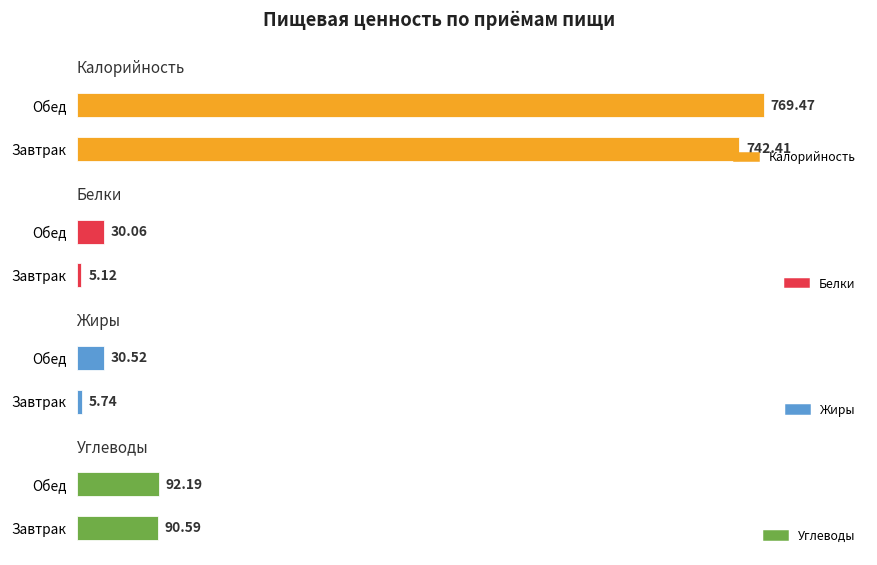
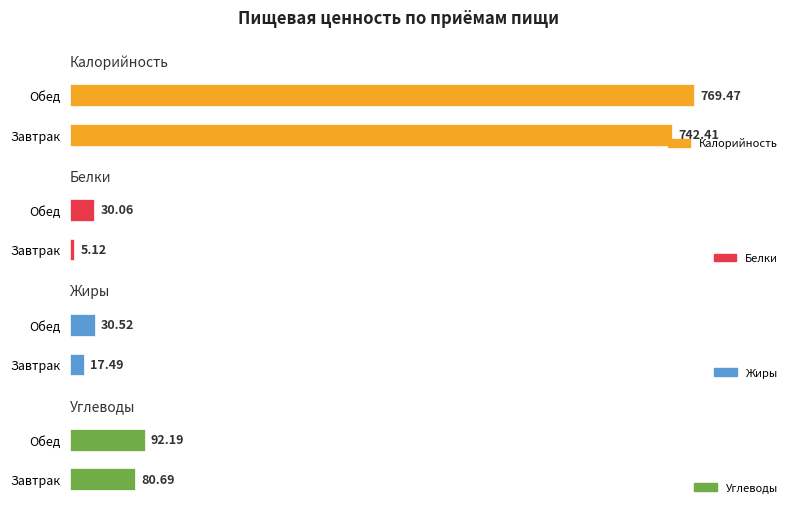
  {
    "Калорийность": {
      "Обед": 769.47,
      "Завтрак": 742.41
    },
    "Белки": {
      "Обед": 30.06,
      "Завтрак": 5.12
    },
    "Жиры": {
      "Обед": 30.52,
-     "Завтрак": 5.74
+     "Завтрак": 17.49
    },
    "Углеводы": {
      "Обед": 92.19,
-     "Завтрак": 90.59
+     "Завтрак": 80.69
    }
  }
